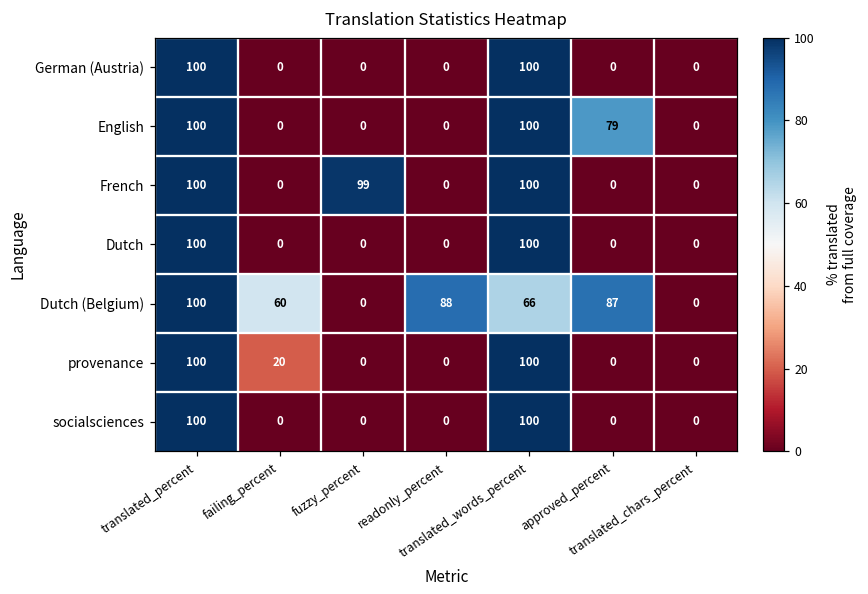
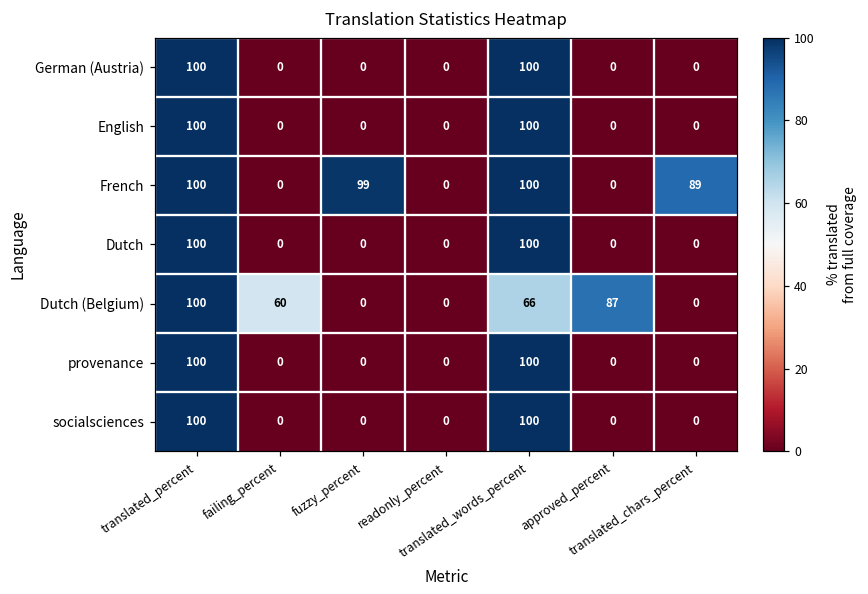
  {
    "German (Austria)": {
      "translated_percent": 100,
      "failing_percent": 0,
      "fuzzy_percent": 0,
      "readonly_percent": 0,
      "translated_words_percent": 100,
      "approved_percent": 0,
      "translated_chars_percent": 0
    },
    "English": {
      "translated_percent": 100,
      "failing_percent": 0,
      "fuzzy_percent": 0,
      "readonly_percent": 0,
      "translated_words_percent": 100,
-     "approved_percent": 79,
+     "approved_percent": 0,
      "translated_chars_percent": 0
    },
    "French": {
      "translated_percent": 100,
      "failing_percent": 0,
      "fuzzy_percent": 99,
      "readonly_percent": 0,
      "translated_words_percent": 100,
      "approved_percent": 0,
-     "translated_chars_percent": 0
+     "translated_chars_percent": 89
    },
    "Dutch": {
      "translated_percent": 100,
      "failing_percent": 0,
      "fuzzy_percent": 0,
      "readonly_percent": 0,
      "translated_words_percent": 100,
      "approved_percent": 0,
      "translated_chars_percent": 0
    },
    "Dutch (Belgium)": {
      "translated_percent": 100,
      "failing_percent": 60,
      "fuzzy_percent": 0,
-     "readonly_percent": 88,
+     "readonly_percent": 0,
      "translated_words_percent": 66,
      "approved_percent": 87,
      "translated_chars_percent": 0
    },
    "provenance": {
      "translated_percent": 100,
-     "failing_percent": 20,
+     "failing_percent": 0,
      "fuzzy_percent": 0,
      "readonly_percent": 0,
      "translated_words_percent": 100,
      "approved_percent": 0,
      "translated_chars_percent": 0
    },
    "socialsciences": {
      "translated_percent": 100,
      "failing_percent": 0,
      "fuzzy_percent": 0,
      "readonly_percent": 0,
      "translated_words_percent": 100,
      "approved_percent": 0,
      "translated_chars_percent": 0
    }
  }
